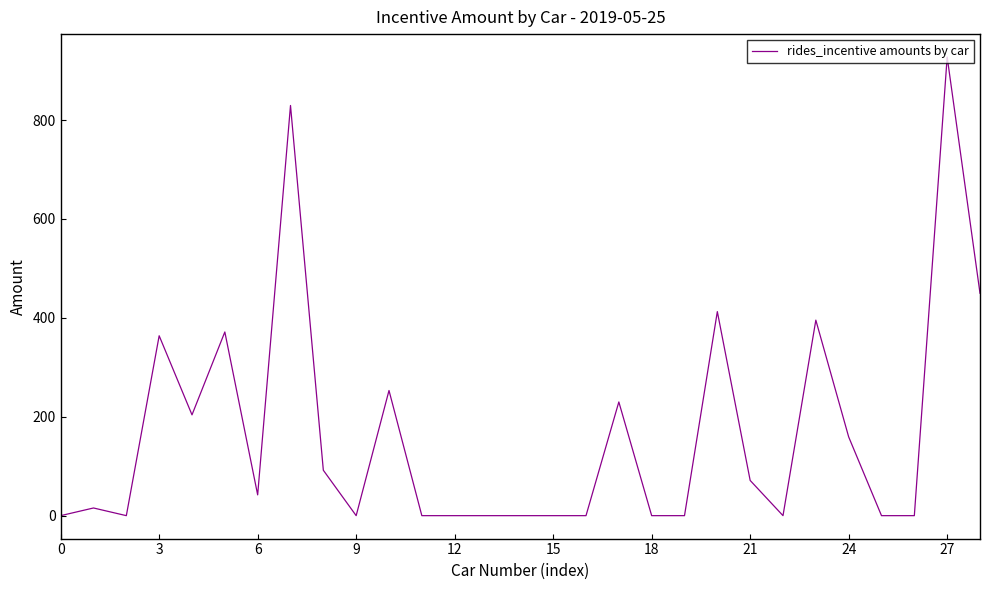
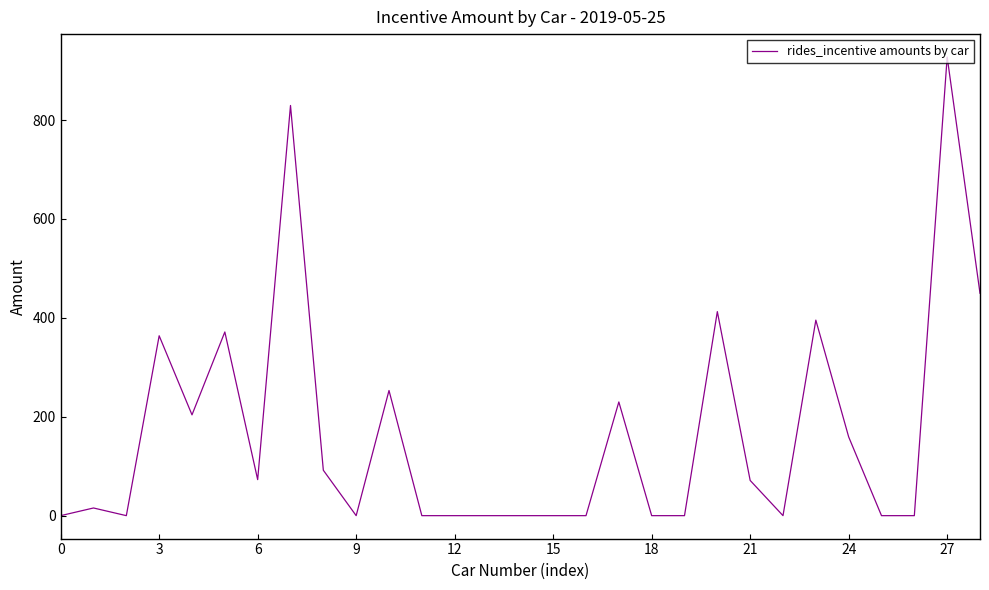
  {
    "0": 0,
    "3": 360,
-   "6": 40,
+   "6": 70,
    "9": 0,
    "12": 0,
    "15": 0,
    "18": 0,
    "21": 70,
    "24": 160
  }
